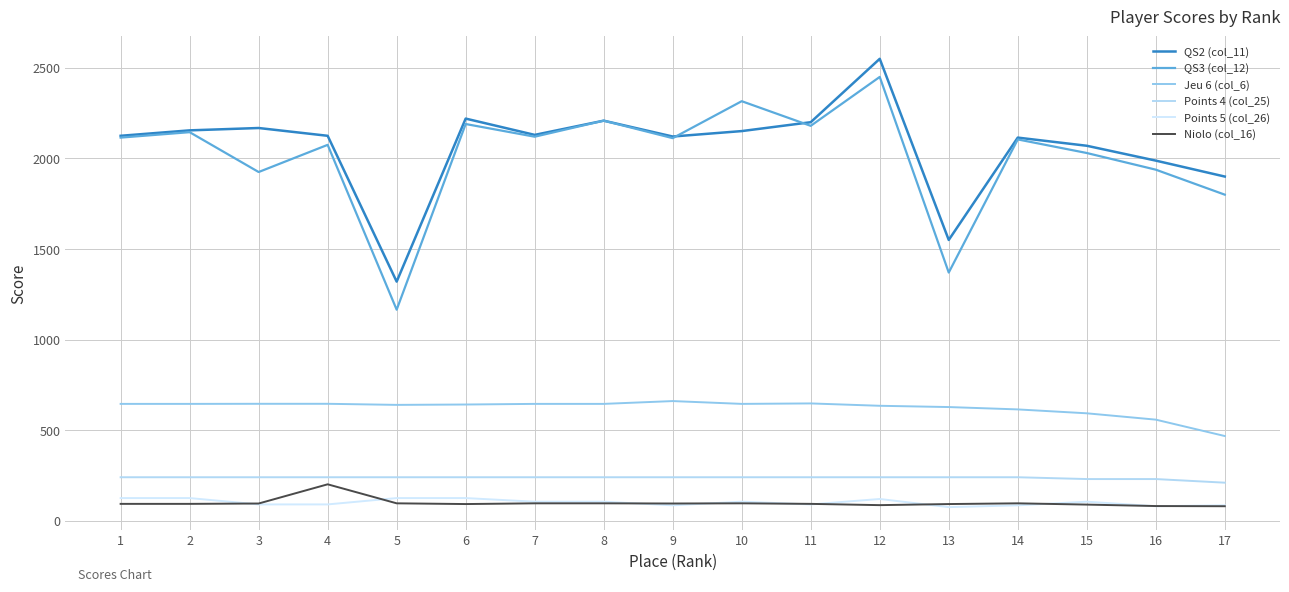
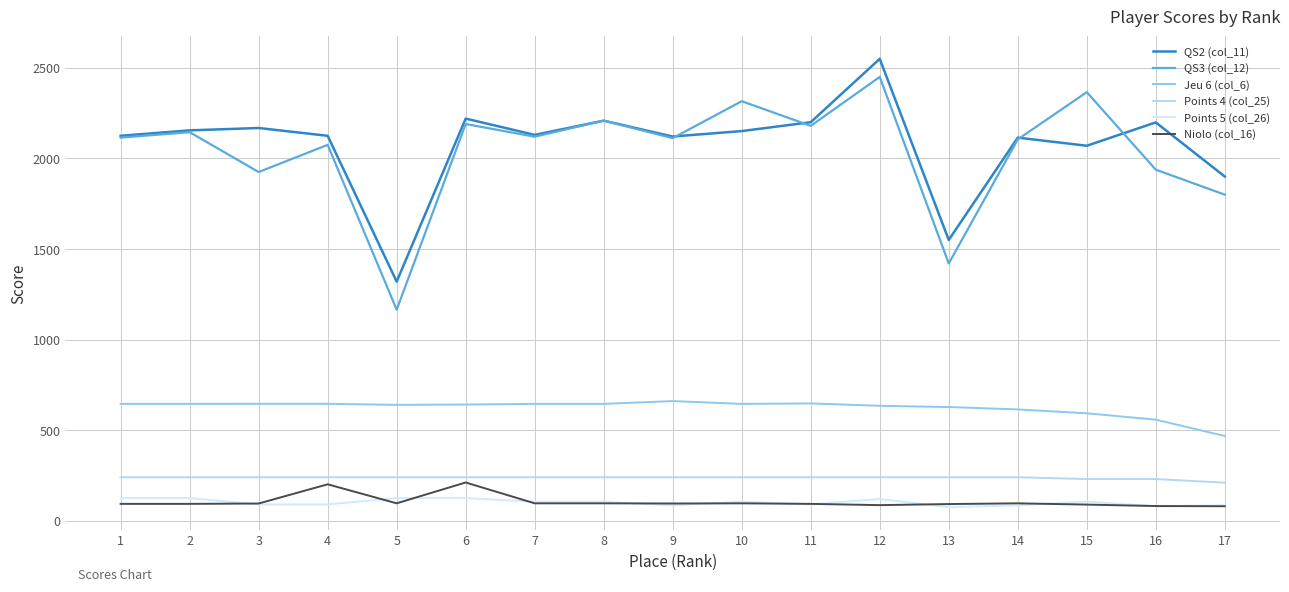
  {
    "QS2 (col_11)": {
      "3": 2170,
      "4": 2130,
      "5": 1320,
      "6": 2220,
      "10": 2150,
      "11": 2200,
      "12": 2550,
      "13": 1550,
      "15": 2070,
-     "16": 1990,
+     "16": 2200,
      "17": 1900
    },
    "QS3 (col_12)": {
      "3": 1930,
      "4": 2080,
      "5": 1170,
      "6": 2190,
      "10": 2320,
      "11": 2180,
      "12": 2450,
-     "13": 1370,
-     "15": 2030,
+     "13": 1420,
+     "15": 2370,
      "16": 1940,
      "17": 1800
    },
    "Niolo (col_16)": {
      "1": 90,
      "2": 90,
      "4": 200,
      "5": 100,
-     "6": 90,
+     "6": 210,
      "12": 90,
      "13": 90,
      "15": 90
    }
  }
